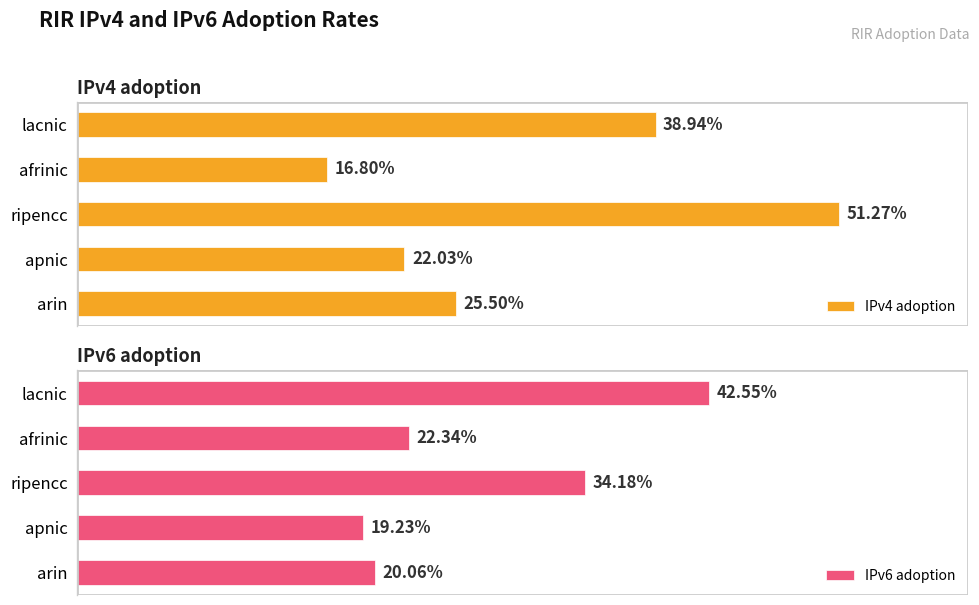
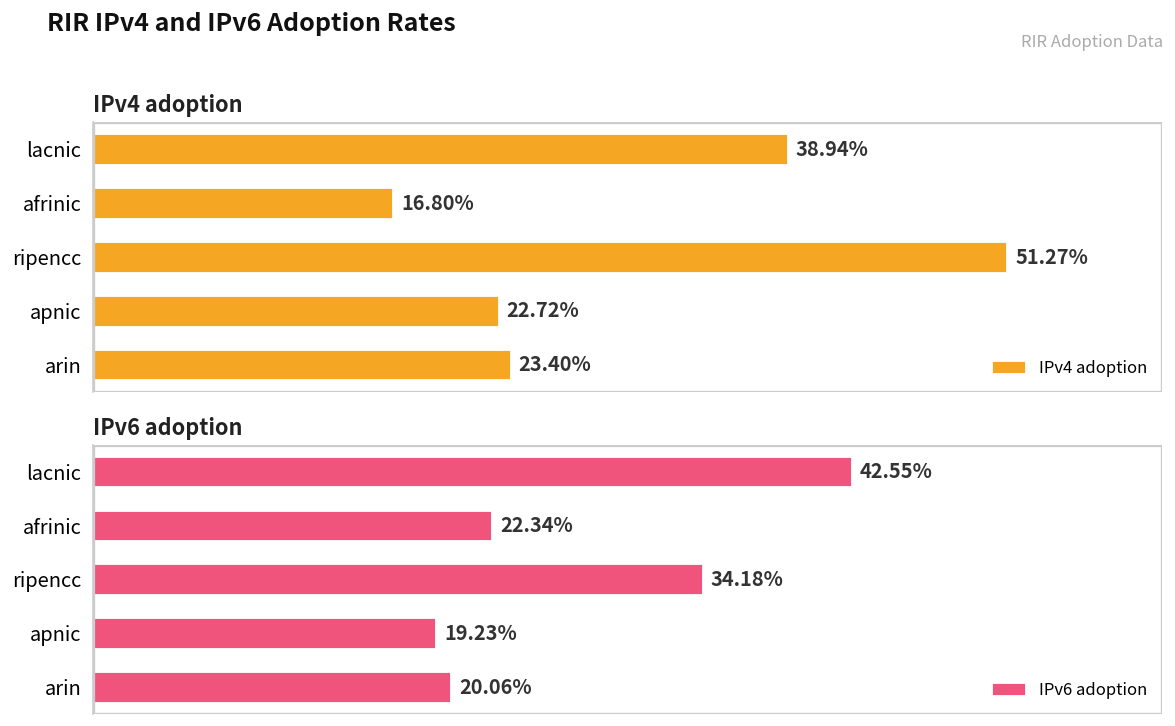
  {
    "IPv4 adoption": {
      "lacnic": "38.94%",
      "afrinic": "16.80%",
      "ripencc": "51.27%",
-     "apnic": "22.03%",
-     "arin": "25.50%"
+     "apnic": "22.72%",
+     "arin": "23.40%"
    },
    "IPv6 adoption": {
      "lacnic": "42.55%",
      "afrinic": "22.34%",
      "ripencc": "34.18%",
      "apnic": "19.23%",
      "arin": "20.06%"
    }
  }
